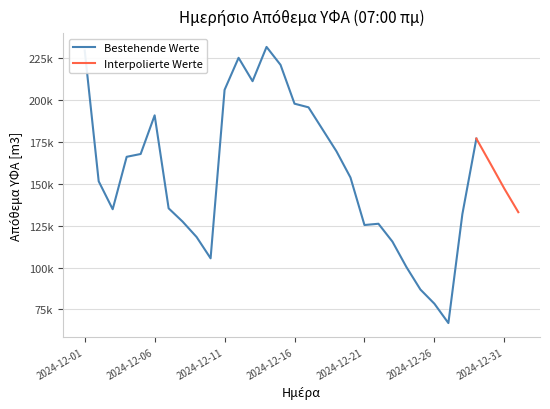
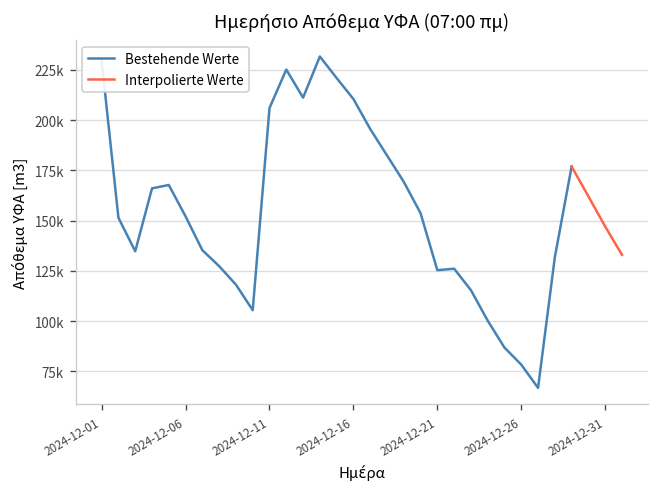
  {
    "Bestehende Werte": {
-     "2024-12-06": 191000,
+     "2024-12-06": 152000,
      "2024-12-11": 206000,
-     "2024-12-16": 198000,
+     "2024-12-16": 211000,
      "2024-12-21": 125000,
      "2024-12-26": 78000
    },
    "Interpolierte Werte": {
      "2024-12-31": 147000
    }
  }
